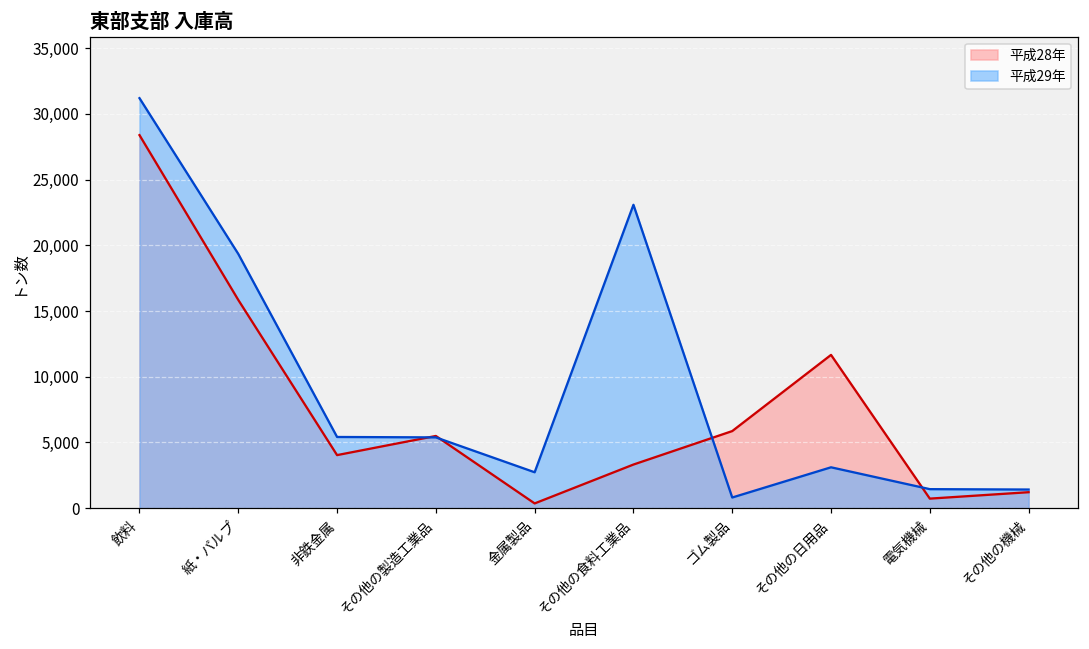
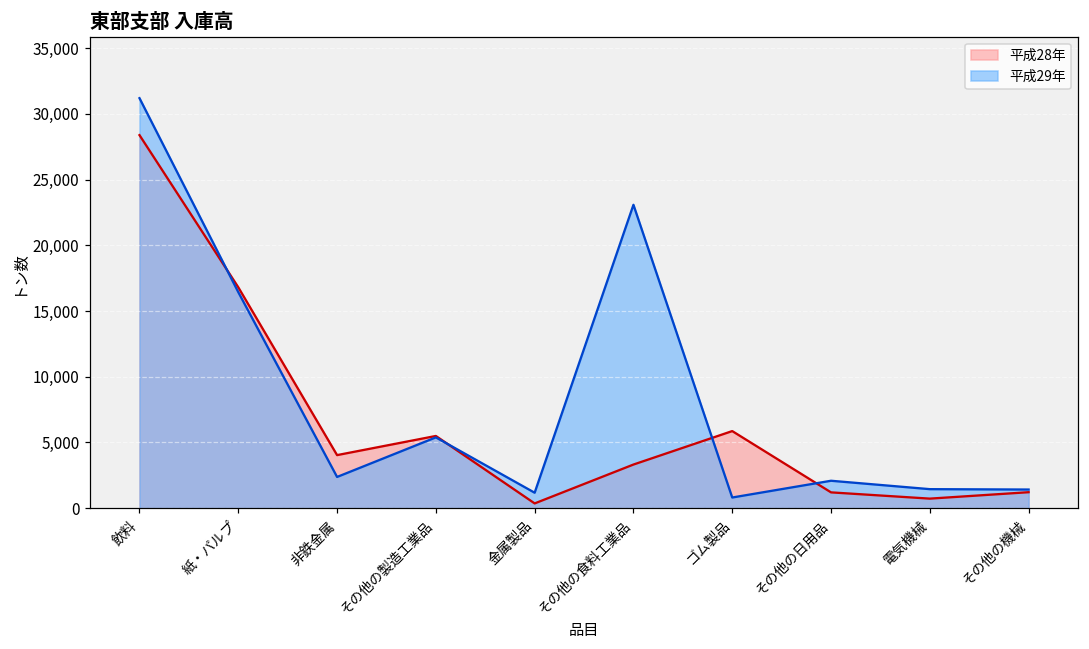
  {
    "平成28年": {
      "飲料": "28,400",
-     "紙・パルプ": "15,800",
+     "紙・パルプ": "16,800",
      "非鉄金属": "4,000",
      "金属製品": "400",
      "その他の食料工業品": "3,300",
      "ゴム製品": "5,900",
-     "その他の日用品": "11,700",
+     "その他の日用品": "1,200",
      "電気機械": "700"
    },
    "平成29年": {
      "飲料": "31,200",
-     "紙・パルプ": "19,300",
-     "非鉄金属": "5,400",
-     "金属製品": "2,700",
+     "紙・パルプ": "16,400",
+     "非鉄金属": "2,400",
+     "金属製品": "1,200",
      "その他の食料工業品": "23,100",
      "ゴム製品": "800",
-     "その他の日用品": "3,100",
+     "その他の日用品": "2,100",
      "電気機械": "1,400"
    }
  }
